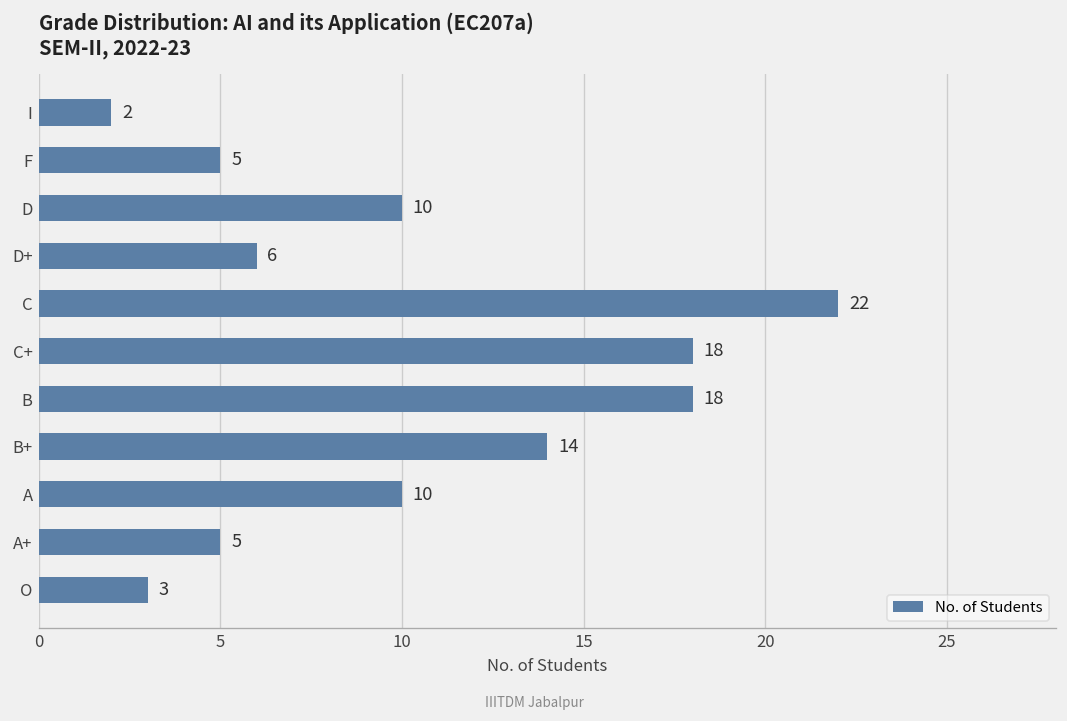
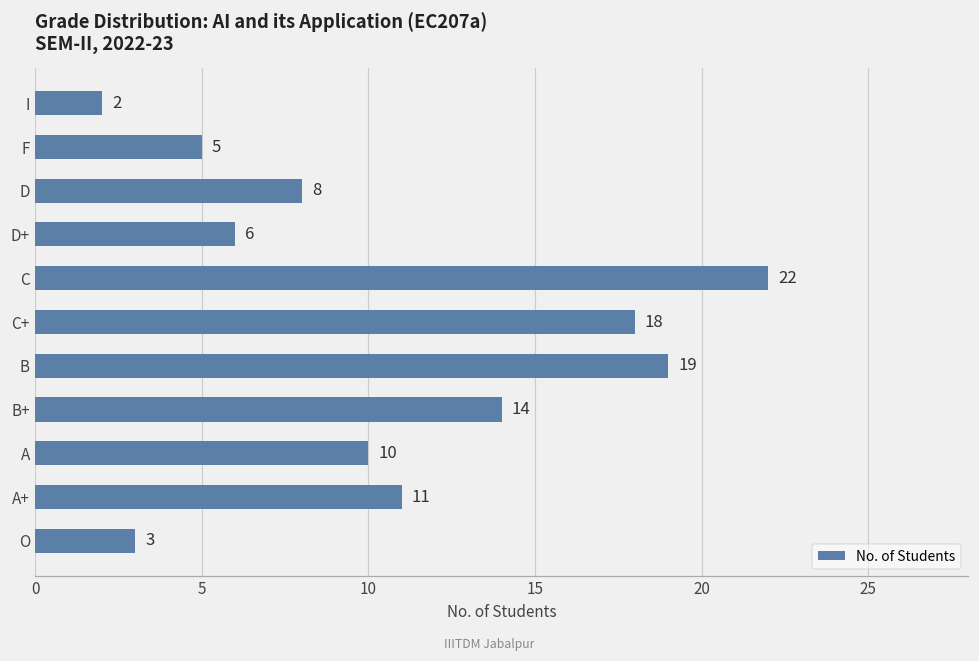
  {
    "I": 2,
    "F": 5,
-   "D": 10,
+   "D": 8,
    "D+": 6,
    "C": 22,
    "C+": 18,
-   "B": 18,
+   "B": 19,
    "B+": 14,
    "A": 10,
-   "A+": 5,
+   "A+": 11,
    "O": 3
  }
